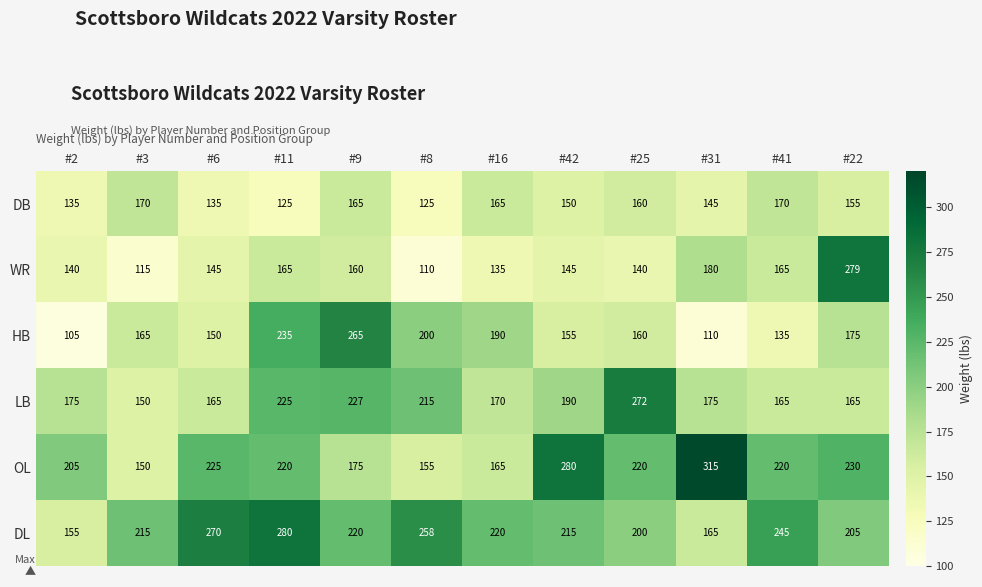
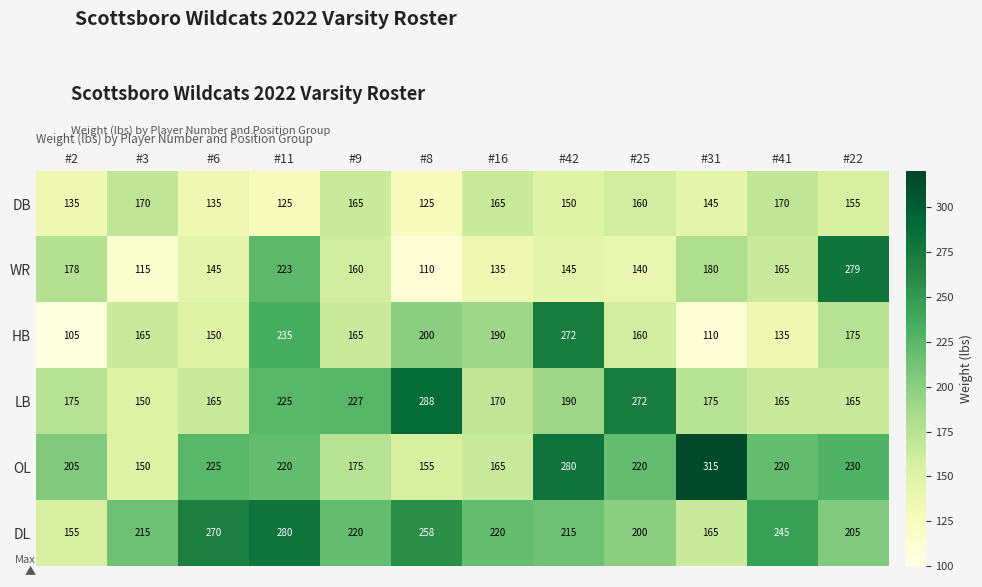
  {
    "DB": {
      "#2": 135,
      "#3": 170,
      "#6": 135,
      "#11": 125,
      "#9": 165,
      "#8": 125,
      "#16": 165,
      "#42": 150,
      "#25": 160,
      "#31": 145,
      "#41": 170,
      "#22": 155
    },
    "WR": {
-     "#2": 140,
+     "#2": 178,
      "#3": 115,
      "#6": 145,
-     "#11": 165,
+     "#11": 223,
      "#9": 160,
      "#8": 110,
      "#16": 135,
      "#42": 145,
      "#25": 140,
      "#31": 180,
      "#41": 165,
      "#22": 279
    },
    "HB": {
      "#2": 105,
      "#3": 165,
      "#6": 150,
      "#11": 235,
-     "#9": 265,
+     "#9": 165,
      "#8": 200,
      "#16": 190,
-     "#42": 155,
+     "#42": 272,
      "#25": 160,
      "#31": 110,
      "#41": 135,
      "#22": 175
    },
    "LB": {
      "#2": 175,
      "#3": 150,
      "#6": 165,
      "#11": 225,
      "#9": 227,
-     "#8": 215,
+     "#8": 288,
      "#16": 170,
      "#42": 190,
      "#25": 272,
      "#31": 175,
      "#41": 165,
      "#22": 165
    },
    "OL": {
      "#2": 205,
      "#3": 150,
      "#6": 225,
      "#11": 220,
      "#9": 175,
      "#8": 155,
      "#16": 165,
      "#42": 280,
      "#25": 220,
      "#31": 315,
      "#41": 220,
      "#22": 230
    },
    "DL": {
      "#2": 155,
      "#3": 215,
      "#6": 270,
      "#11": 280,
      "#9": 220,
      "#8": 258,
      "#16": 220,
      "#42": 215,
      "#25": 200,
      "#31": 165,
      "#41": 245,
      "#22": 205
    }
  }
